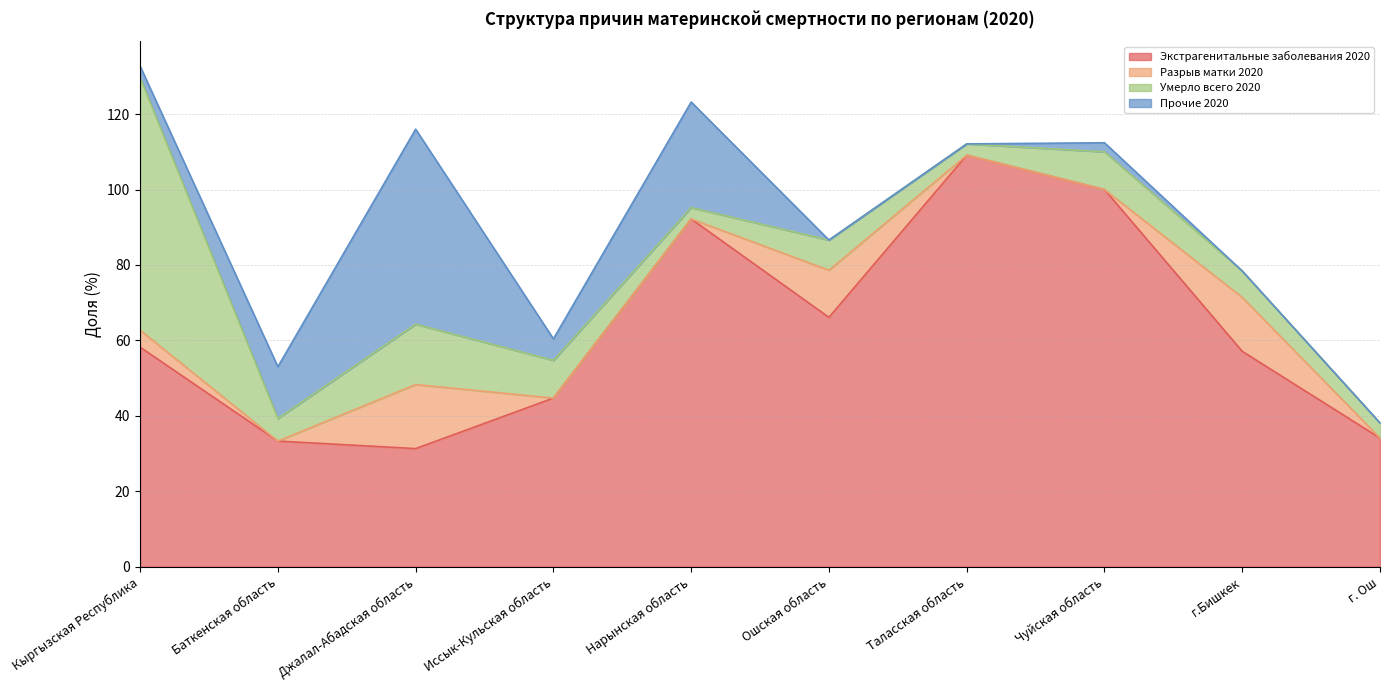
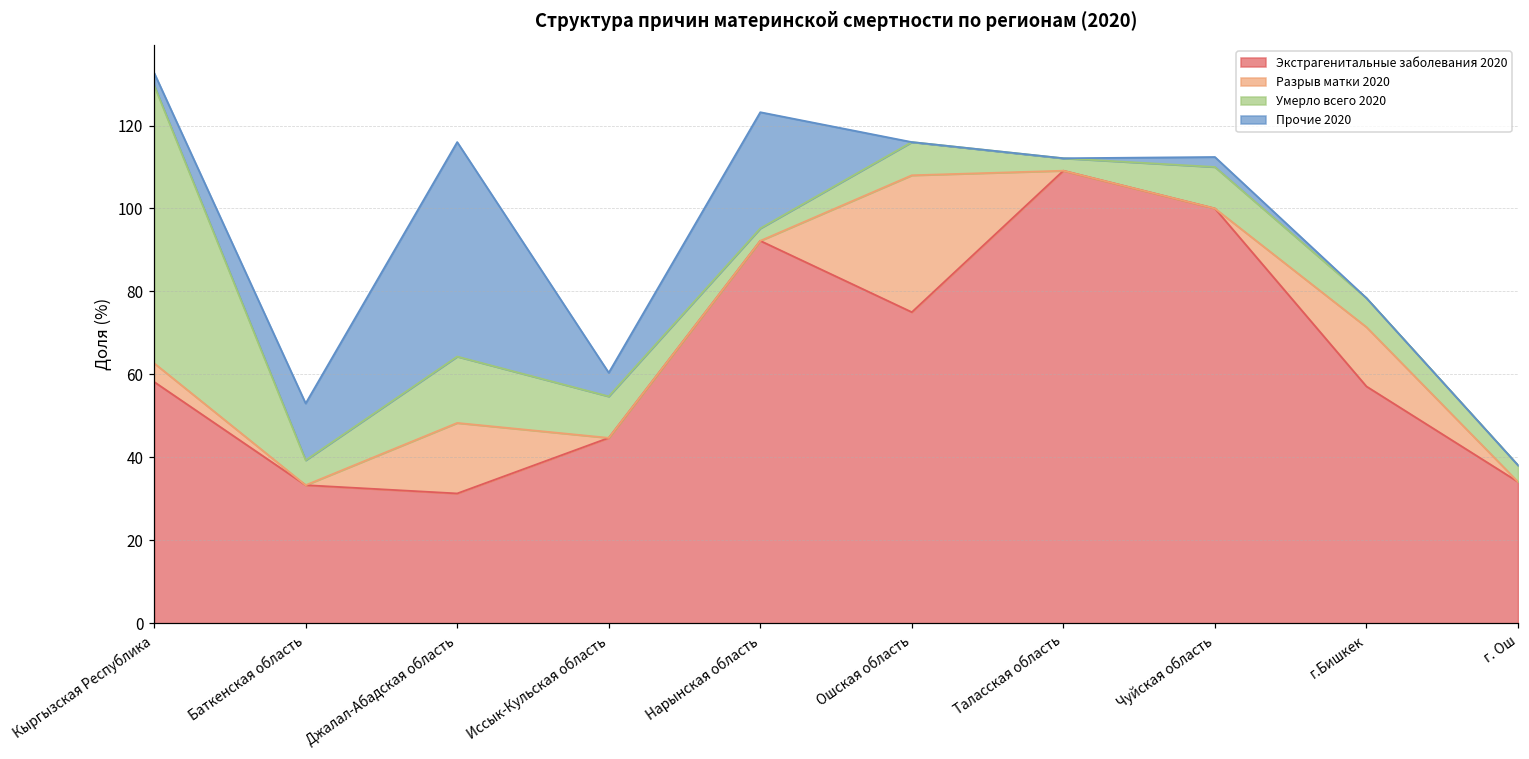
  {
    "Экстрагенитальные заболевания 2020": {
      "Кыргызская Республика": 58,
      "Джалал-Абадская область": 31,
-     "Ошская область": 66,
+     "Ошская область": 75,
      "г.Бишкек": 57
    },
    "Разрыв матки 2020": {
      "Кыргызская Республика": 5,
      "Джалал-Абадская область": 17,
-     "Ошская область": 13,
+     "Ошская область": 33,
      "г.Бишкек": 14
    },
    "Умерло всего 2020": {
      "Кыргызская Республика": 67,
      "Баткенская область": 6,
      "Джалал-Абадская область": 16,
      "Иссык-Кульская область": 10,
      "Нарынская область": 3,
      "Чуйская область": 10
    },
    "Прочие 2020": {
      "Кыргызская Республика": 3,
      "Баткенская область": 14,
      "Джалал-Абадская область": 52,
      "Иссык-Кульская область": 6,
      "Нарынская область": 28,
      "Чуйская область": 2
    }
  }
